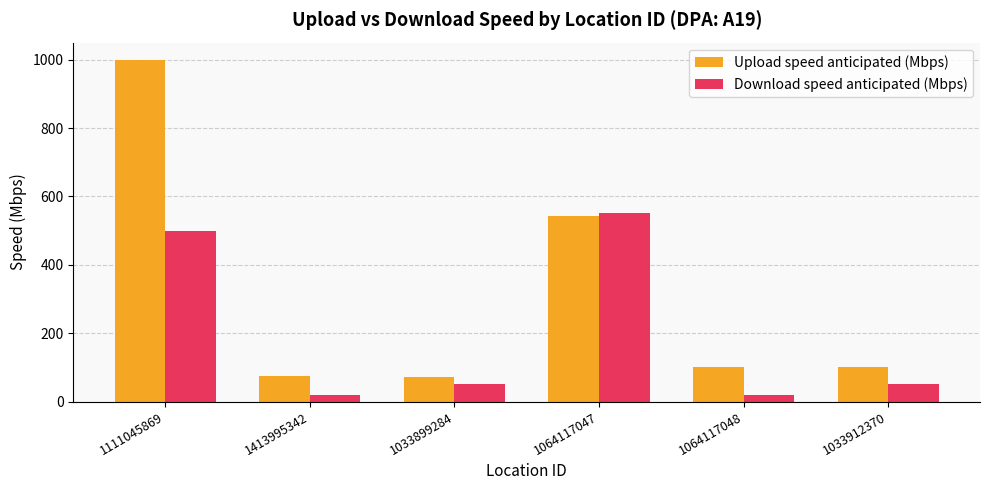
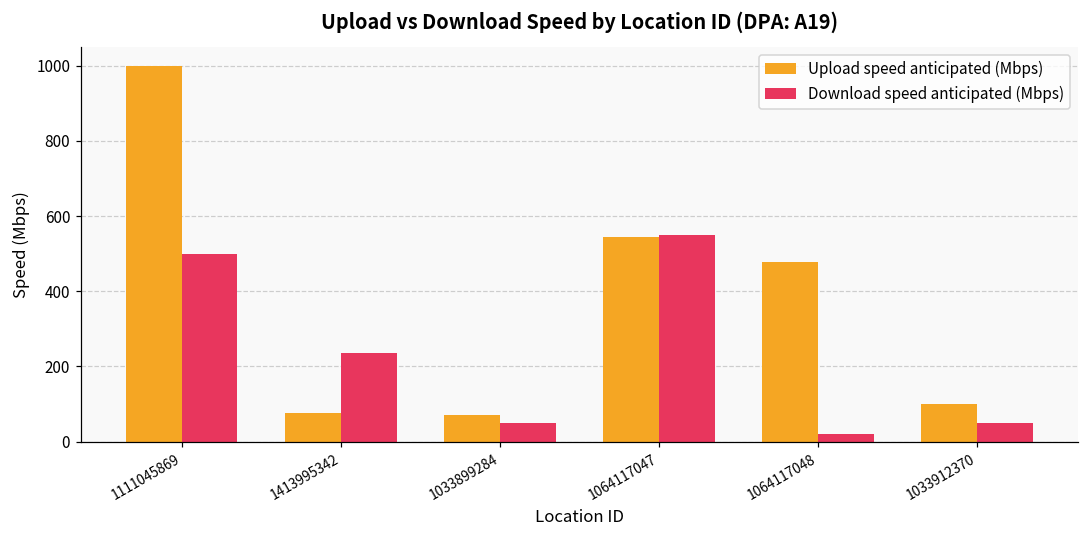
  {
    "Upload speed anticipated (Mbps)": {
      "1111045869": 1000,
      "1413995342": 80,
      "1033899284": 70,
      "1064117047": 540,
-     "1064117048": 100,
+     "1064117048": 480,
      "1033912370": 100
    },
    "Download speed anticipated (Mbps)": {
      "1111045869": 500,
-     "1413995342": 20,
+     "1413995342": 240,
      "1033899284": 50,
      "1064117047": 550,
      "1064117048": 20,
      "1033912370": 50
    }
  }
